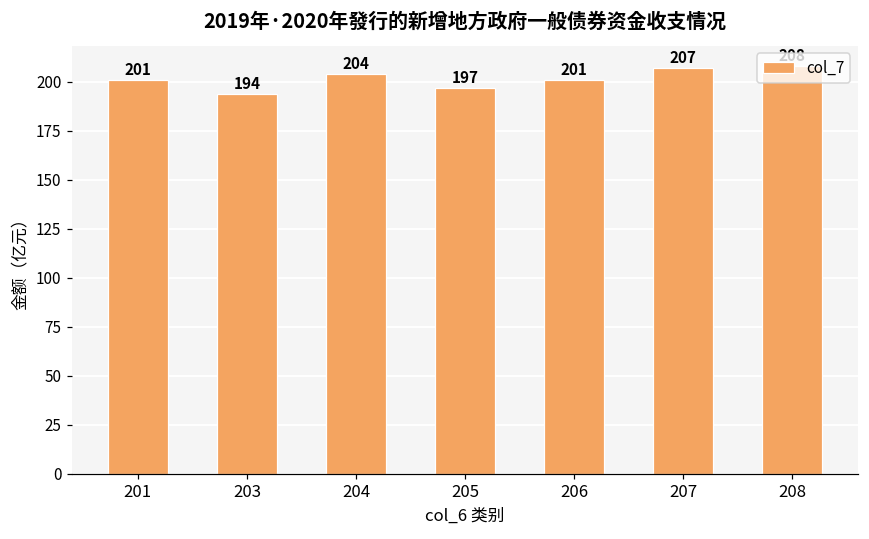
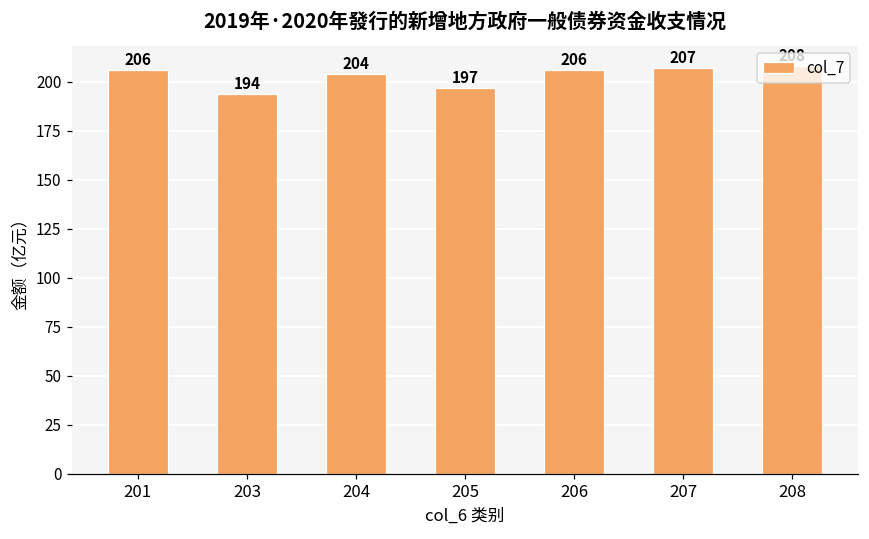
  {
-   "201": 201,
+   "201": 206,
    "203": 194,
    "204": 204,
    "205": 197,
-   "206": 201,
+   "206": 206,
    "207": 207
  }
